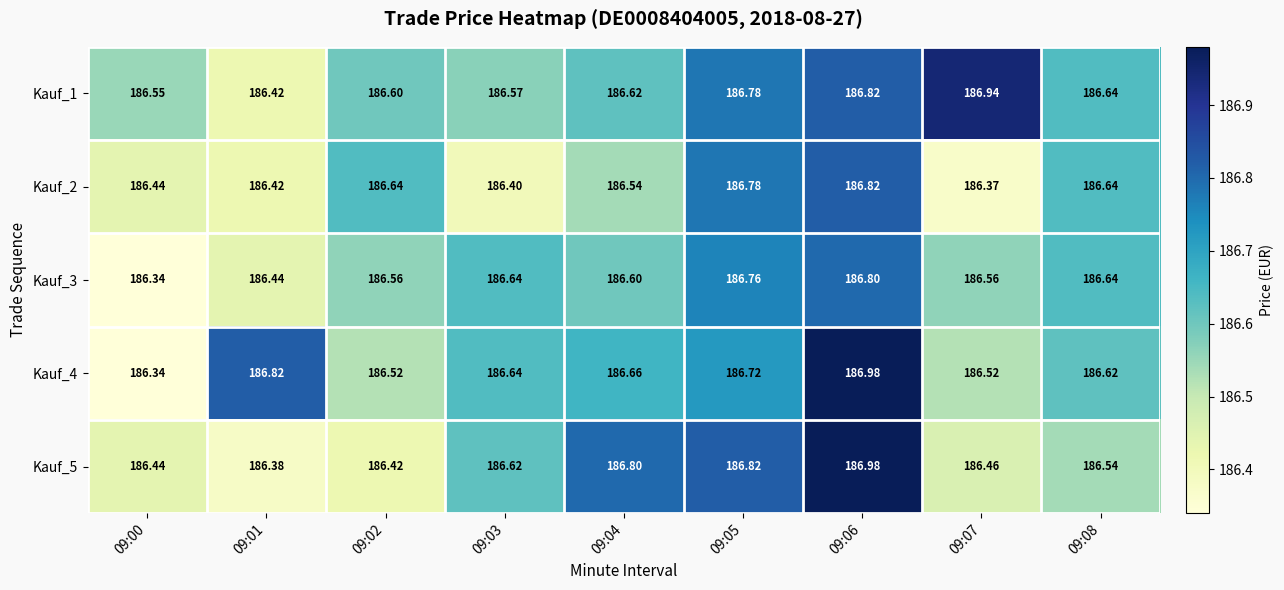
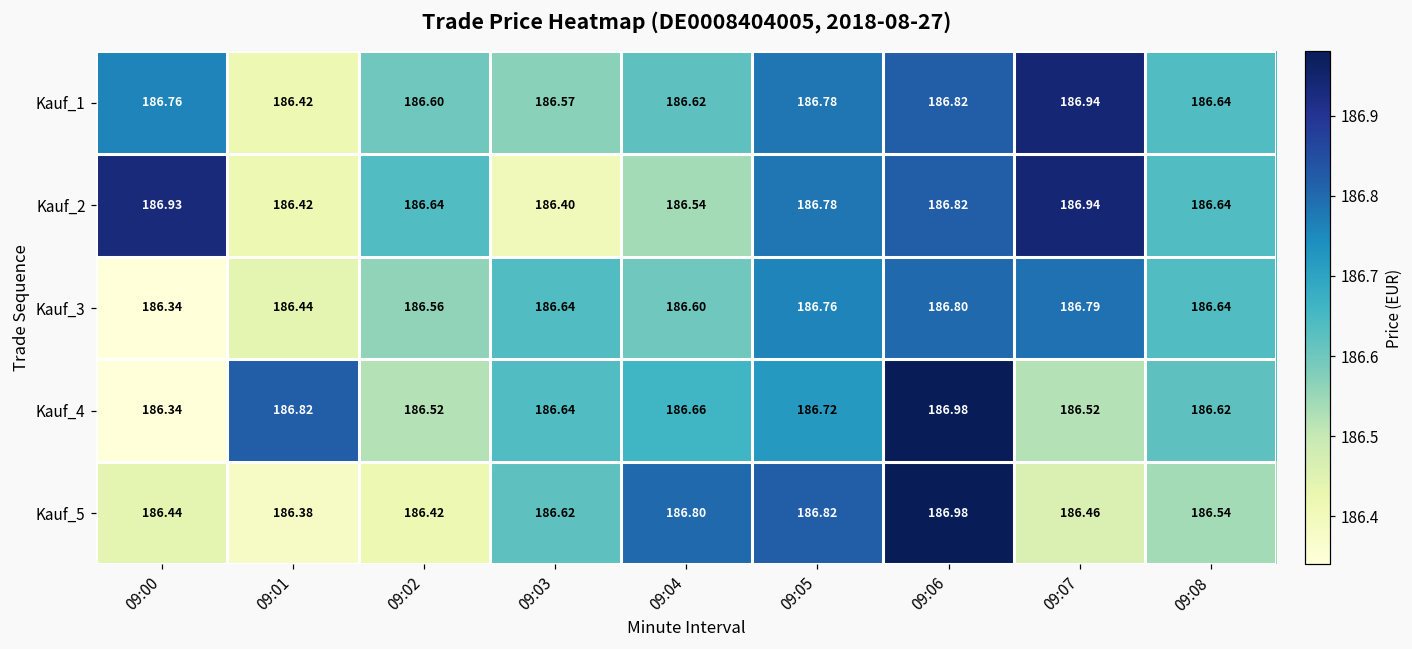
  {
    "Kauf_1": {
-     "09:00": 186.55,
+     "09:00": 186.76,
      "09:01": 186.42,
      "09:02": 186.60,
      "09:03": 186.57,
      "09:04": 186.62,
      "09:05": 186.78,
      "09:06": 186.82,
      "09:07": 186.94,
      "09:08": 186.64
    },
    "Kauf_2": {
-     "09:00": 186.44,
+     "09:00": 186.93,
      "09:01": 186.42,
      "09:02": 186.64,
      "09:03": 186.40,
      "09:04": 186.54,
      "09:05": 186.78,
      "09:06": 186.82,
-     "09:07": 186.37,
+     "09:07": 186.94,
      "09:08": 186.64
    },
    "Kauf_3": {
      "09:00": 186.34,
      "09:01": 186.44,
      "09:02": 186.56,
      "09:03": 186.64,
      "09:04": 186.60,
      "09:05": 186.76,
      "09:06": 186.80,
-     "09:07": 186.56,
+     "09:07": 186.79,
      "09:08": 186.64
    },
    "Kauf_4": {
      "09:00": 186.34,
      "09:01": 186.82,
      "09:02": 186.52,
      "09:03": 186.64,
      "09:04": 186.66,
      "09:05": 186.72,
      "09:06": 186.98,
      "09:07": 186.52,
      "09:08": 186.62
    },
    "Kauf_5": {
      "09:00": 186.44,
      "09:01": 186.38,
      "09:02": 186.42,
      "09:03": 186.62,
      "09:04": 186.80,
      "09:05": 186.82,
      "09:06": 186.98,
      "09:07": 186.46,
      "09:08": 186.54
    }
  }
